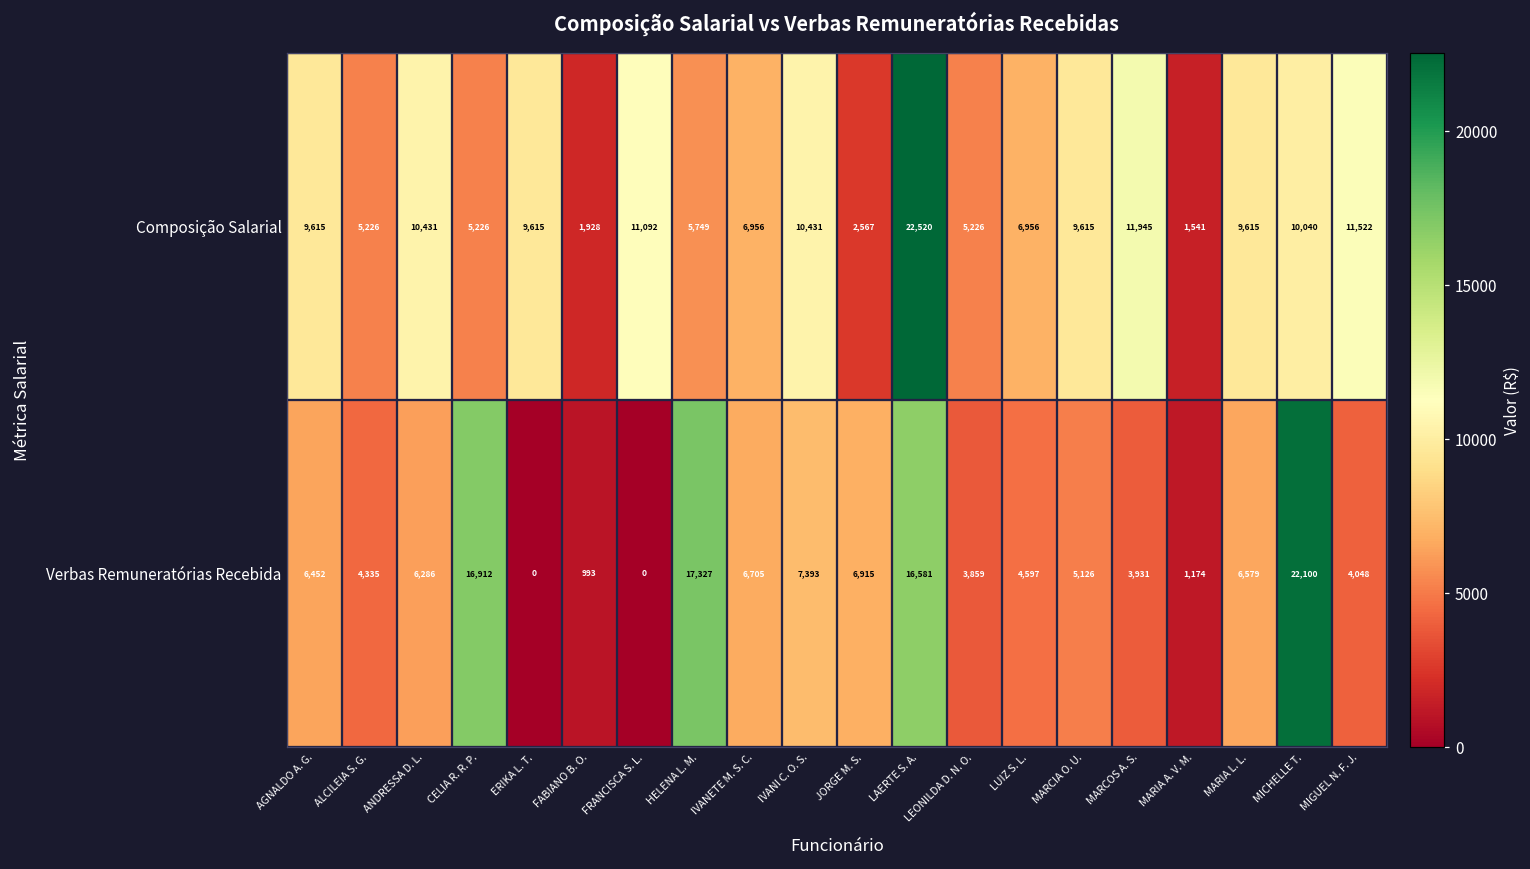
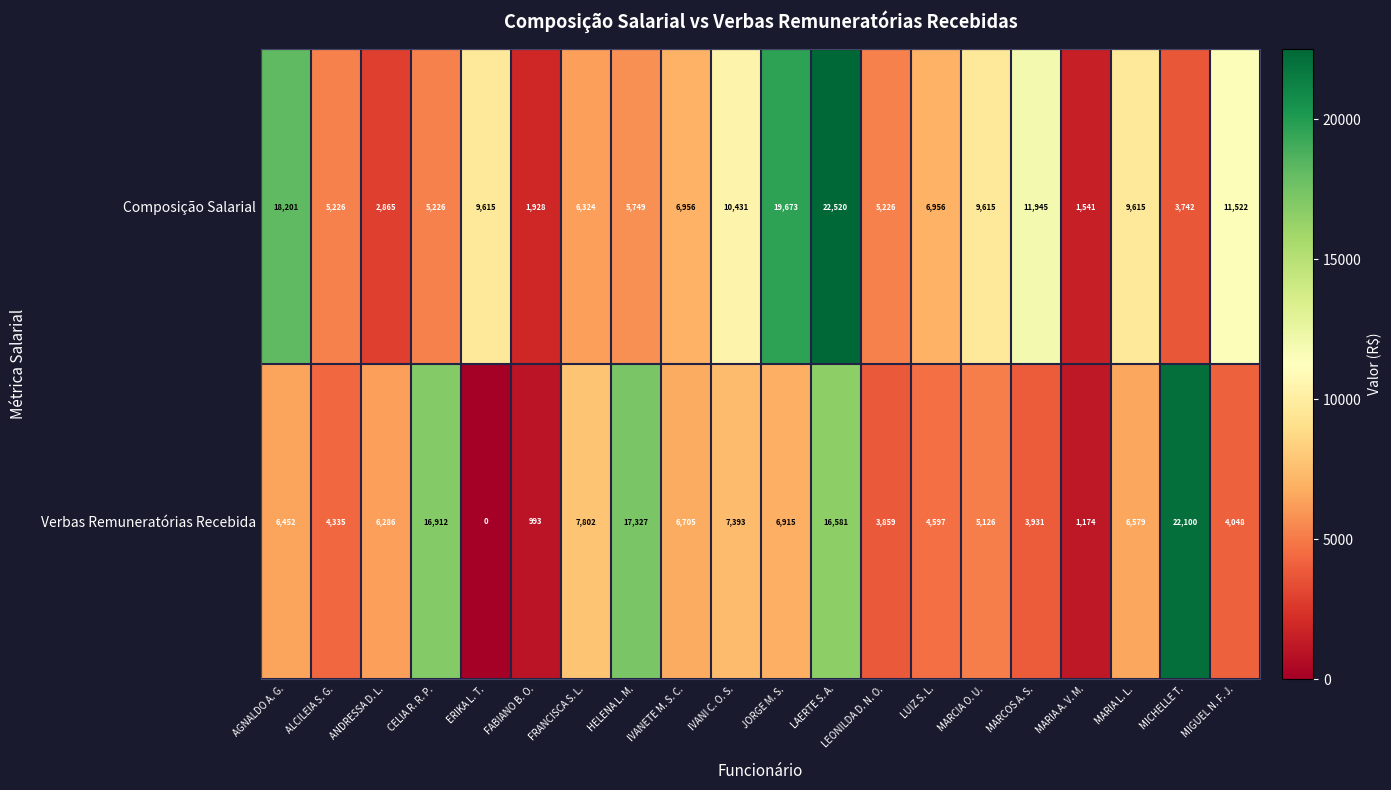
  {
    "Composição Salarial": {
-     "AGNALDO A. G.": "9,615",
+     "AGNALDO A. G.": "18,201",
      "ALCILEIA S. G.": "5,226",
-     "ANDRESSA D. L.": "10,431",
+     "ANDRESSA D. L.": "2,865",
      "CELIA R. R. P.": "5,226",
      "ERIKA L. T.": "9,615",
      "FABIANO B. O.": "1,928",
-     "FRANCISCA S. L.": "11,092",
+     "FRANCISCA S. L.": "6,324",
      "HELENA L. M.": "5,749",
      "IVANETE M. S. C.": "6,956",
      "IVANI C. O. S.": "10,431",
-     "JORGE M. S.": "2,567",
+     "JORGE M. S.": "19,673",
      "LAERTE S. A.": "22,520",
      "LEONILDA D. N. O.": "5,226",
      "LUIZ S. L.": "6,956",
      "MARCIA O. U.": "9,615",
      "MARCOS A. S.": "11,945",
      "MARIA A. V. M.": "1,541",
      "MARIA L. L.": "9,615",
-     "MICHELLE T.": "10,040",
+     "MICHELLE T.": "3,742",
      "MIGUEL N. F. J.": "11,522"
    },
    "Verbas Remuneratórias Recebida": {
      "AGNALDO A. G.": "6,452",
      "ALCILEIA S. G.": "4,335",
      "ANDRESSA D. L.": "6,286",
      "CELIA R. R. P.": "16,912",
      "ERIKA L. T.": "0",
      "FABIANO B. O.": "993",
-     "FRANCISCA S. L.": "0",
+     "FRANCISCA S. L.": "7,802",
      "HELENA L. M.": "17,327",
      "IVANETE M. S. C.": "6,705",
      "IVANI C. O. S.": "7,393",
      "JORGE M. S.": "6,915",
      "LAERTE S. A.": "16,581",
      "LEONILDA D. N. O.": "3,859",
      "LUIZ S. L.": "4,597",
      "MARCIA O. U.": "5,126",
      "MARCOS A. S.": "3,931",
      "MARIA A. V. M.": "1,174",
      "MARIA L. L.": "6,579",
      "MICHELLE T.": "22,100",
      "MIGUEL N. F. J.": "4,048"
    }
  }
